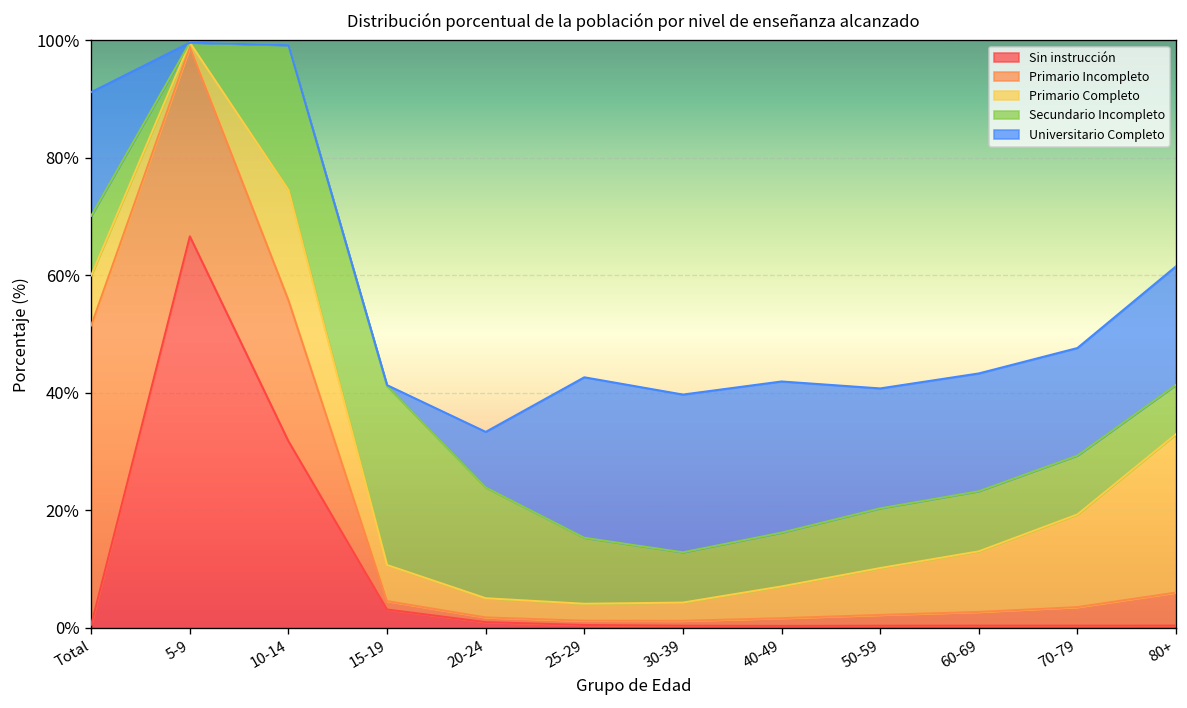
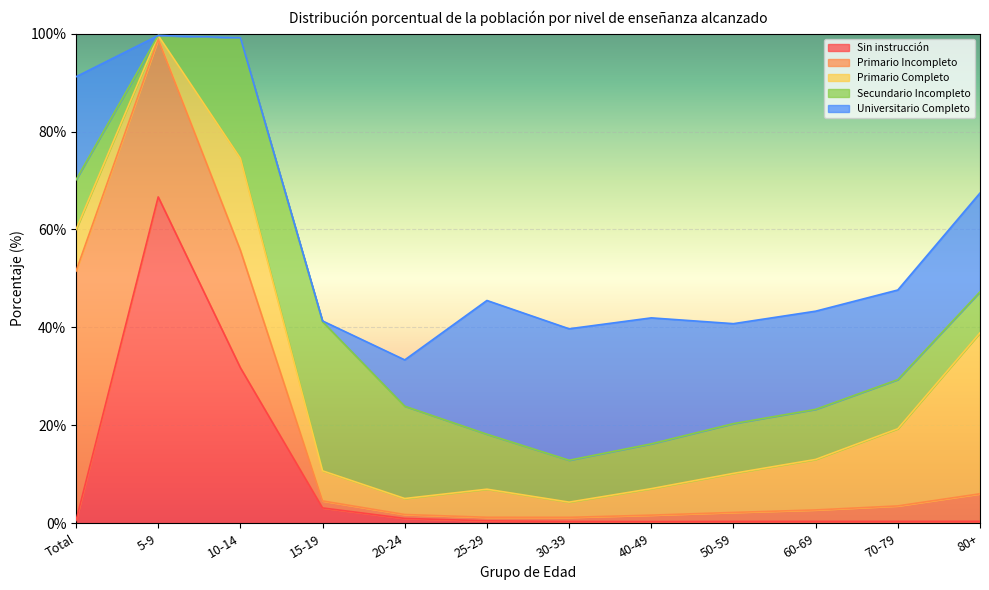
  {
    "Sin instrucción": {
      "Total": "1%",
      "5-9": "67%",
      "10-14": "32%",
      "15-19": "3%",
      "20-24": "1%",
      "25-29": "1%",
      "30-39": "0%",
      "40-49": "0%",
      "50-59": "0%",
      "60-69": "0%",
      "70-79": "0%",
      "80+": "0%"
    },
    "Primario Incompleto": {
      "Total": "51%",
      "5-9": "32%",
      "10-14": "24%",
      "15-19": "1%",
      "20-24": "1%",
      "25-29": "1%",
      "30-39": "1%",
      "40-49": "1%",
      "50-59": "2%",
      "60-69": "2%",
      "70-79": "3%",
      "80+": "6%"
    },
    "Primario Completo": {
      "Total": "9%",
      "10-14": "19%",
      "15-19": "6%",
      "20-24": "3%",
-     "25-29": "3%",
+     "25-29": "6%",
      "30-39": "3%",
      "40-49": "5%",
      "50-59": "8%",
      "60-69": "10%",
      "70-79": "16%",
-     "80+": "27%"
+     "80+": "33%"
    },
    "Secundario Incompleto": {
      "Total": "10%",
      "20-24": "19%",
      "25-29": "11%",
      "30-39": "9%",
      "40-49": "9%",
      "50-59": "10%",
      "60-69": "10%",
      "70-79": "10%",
      "80+": "8%"
    },
    "Universitario Completo": {
      "Total": "21%",
      "20-24": "9%",
      "25-29": "27%",
      "30-39": "27%",
      "40-49": "26%",
      "50-59": "20%",
      "60-69": "20%",
      "70-79": "18%",
      "80+": "20%"
    }
  }
